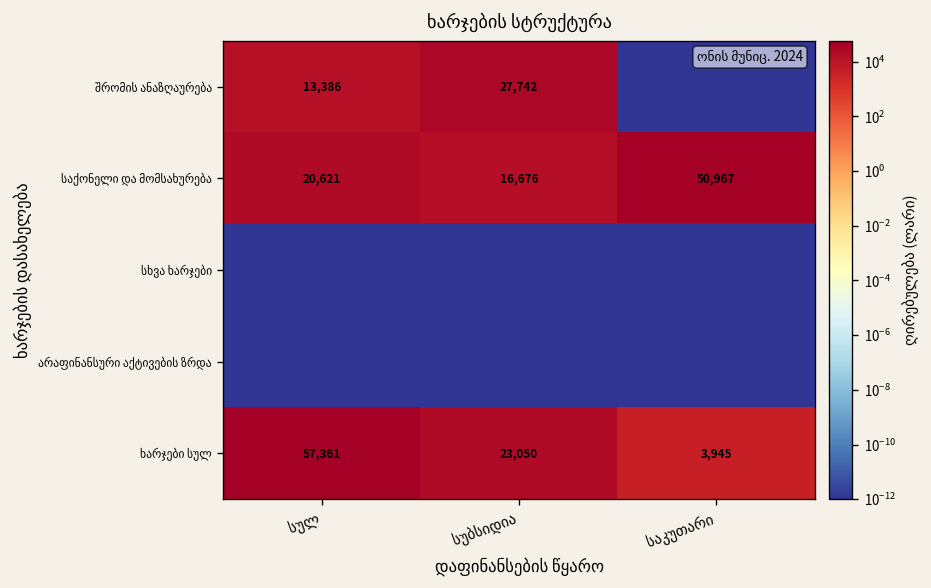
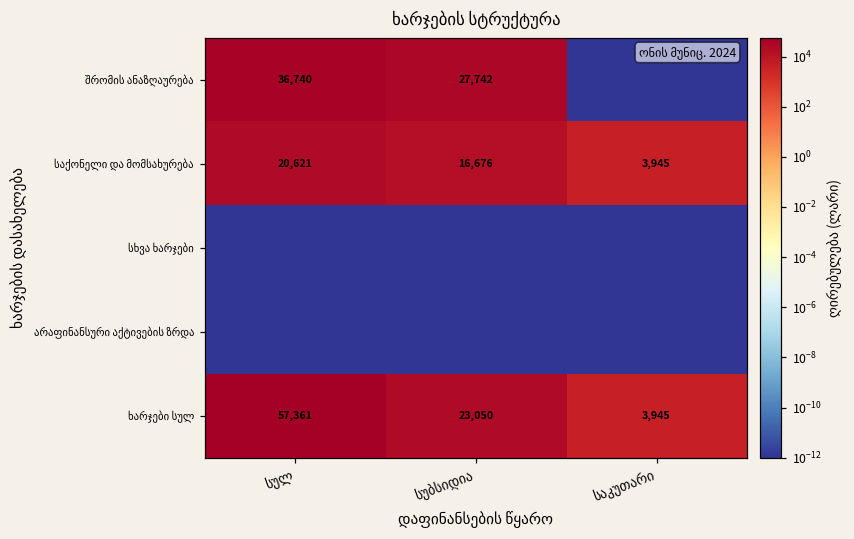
  {
    "შრომის ანაზღაურება": {
-     "სულ": "13,386",
+     "სულ": "36,740",
      "სუბსიდია": "27,742"
    },
    "საქონელი და მომსახურება": {
      "სულ": "20,621",
      "სუბსიდია": "16,676",
-     "საკუთარი": "50,967"
+     "საკუთარი": "3,945"
    },
    "ხარჯები სულ": {
      "სულ": "57,361",
      "სუბსიდია": "23,050",
      "საკუთარი": "3,945"
    }
  }
